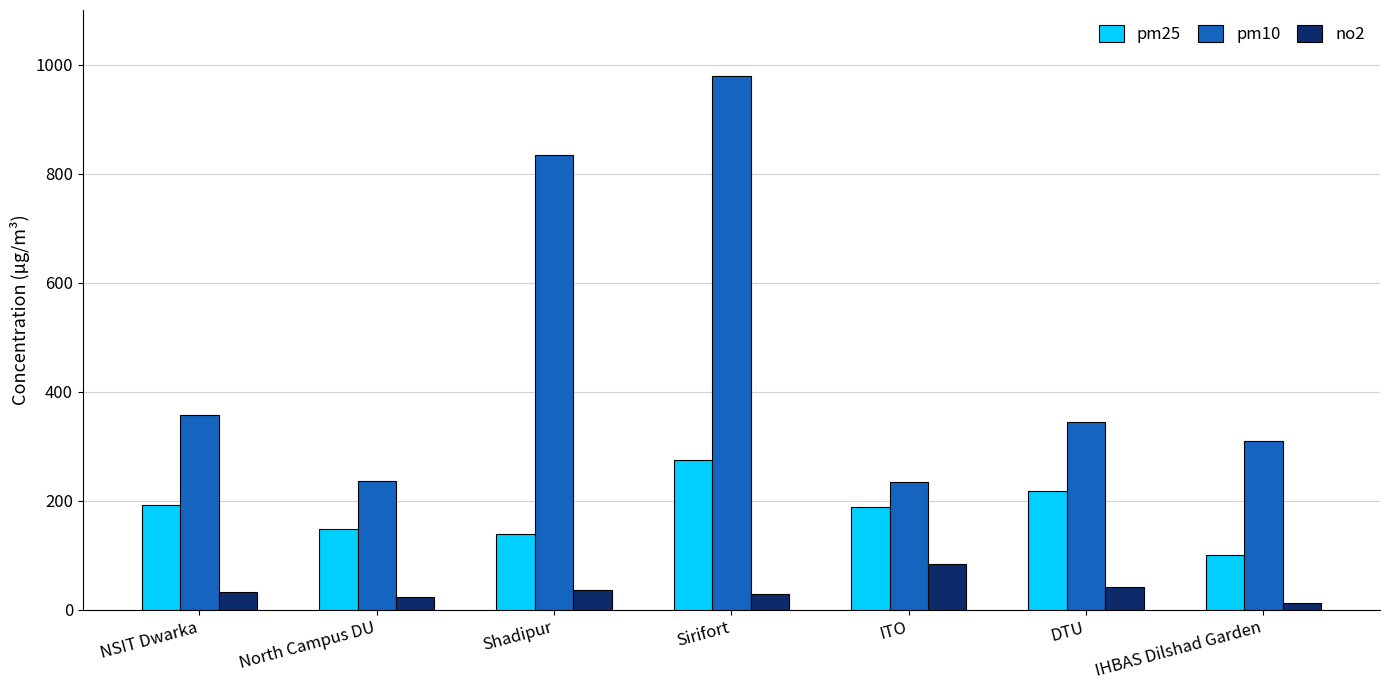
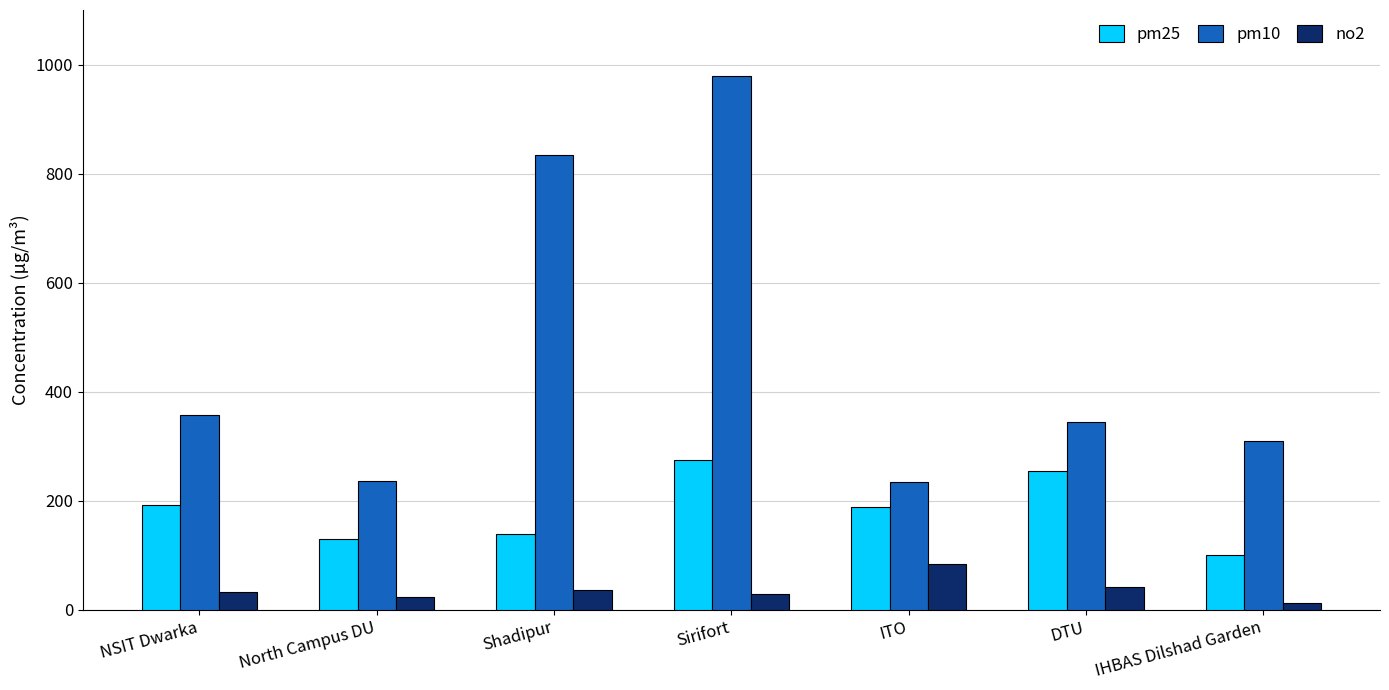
  {
    "pm25": {
      "NSIT Dwarka": 190,
-     "North Campus DU": 150,
+     "North Campus DU": 130,
      "Shadipur": 140,
      "Sirifort": 280,
      "ITO": 190,
-     "DTU": 220,
+     "DTU": 250,
      "IHBAS Dilshad Garden": 100
    },
    "pm10": {
      "NSIT Dwarka": 360,
      "North Campus DU": 240,
      "Shadipur": 830,
      "Sirifort": 980,
      "ITO": 240,
      "DTU": 340,
      "IHBAS Dilshad Garden": 310
    },
    "no2": {
      "NSIT Dwarka": 30,
      "North Campus DU": 20,
      "Shadipur": 40,
      "Sirifort": 30,
      "ITO": 80,
      "DTU": 40,
      "IHBAS Dilshad Garden": 10
    }
  }
